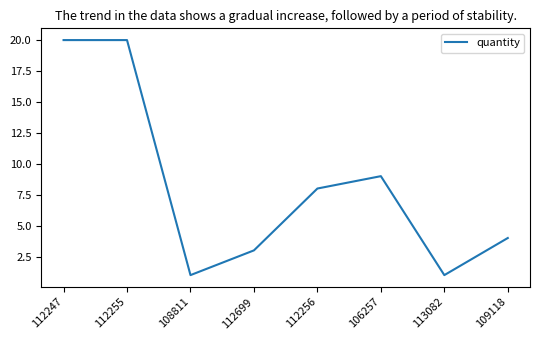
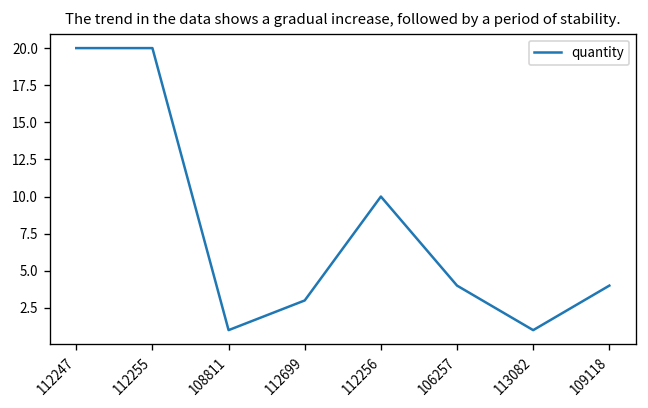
  {
    "112247": 20,
    "112255": 20,
    "108811": 1,
    "112699": 3,
-   "112256": 8,
-   "106257": 9,
+   "112256": 10,
+   "106257": 4,
    "113082": 1,
    "109118": 4
  }
